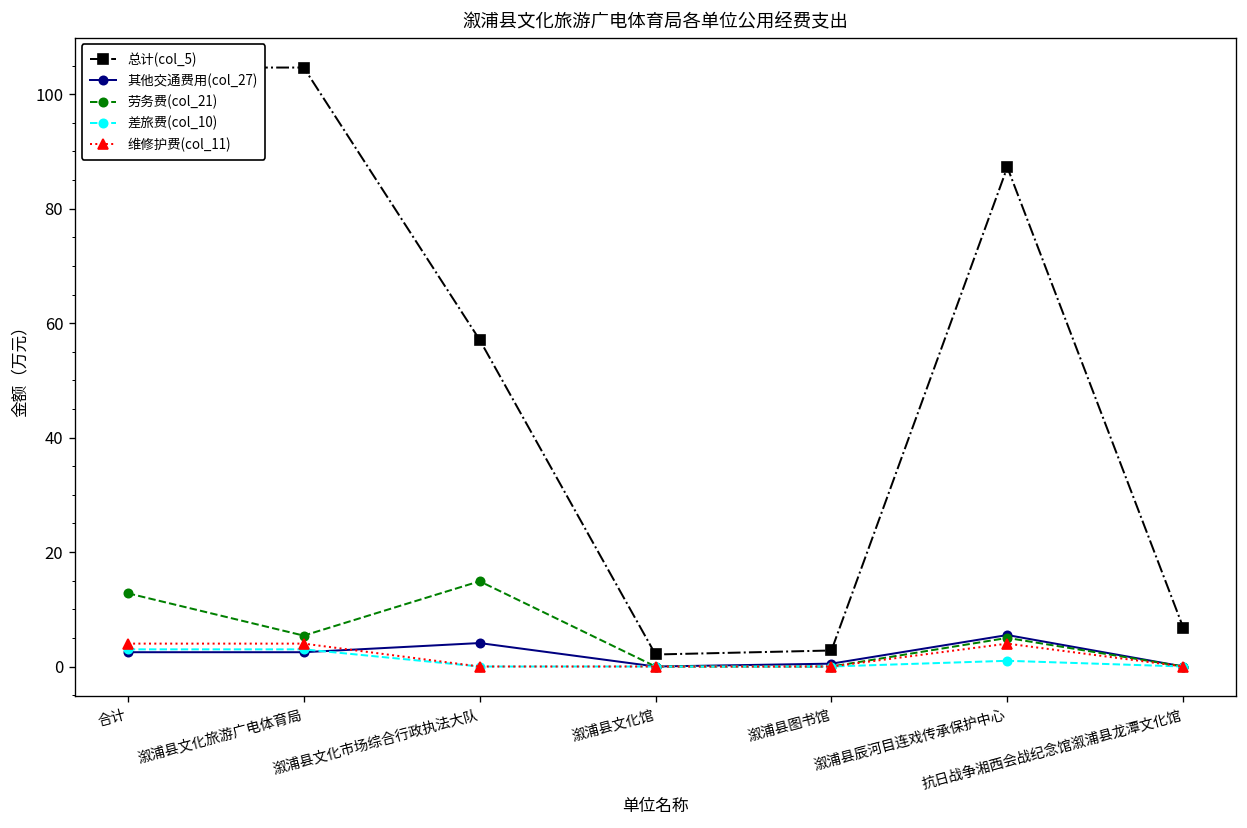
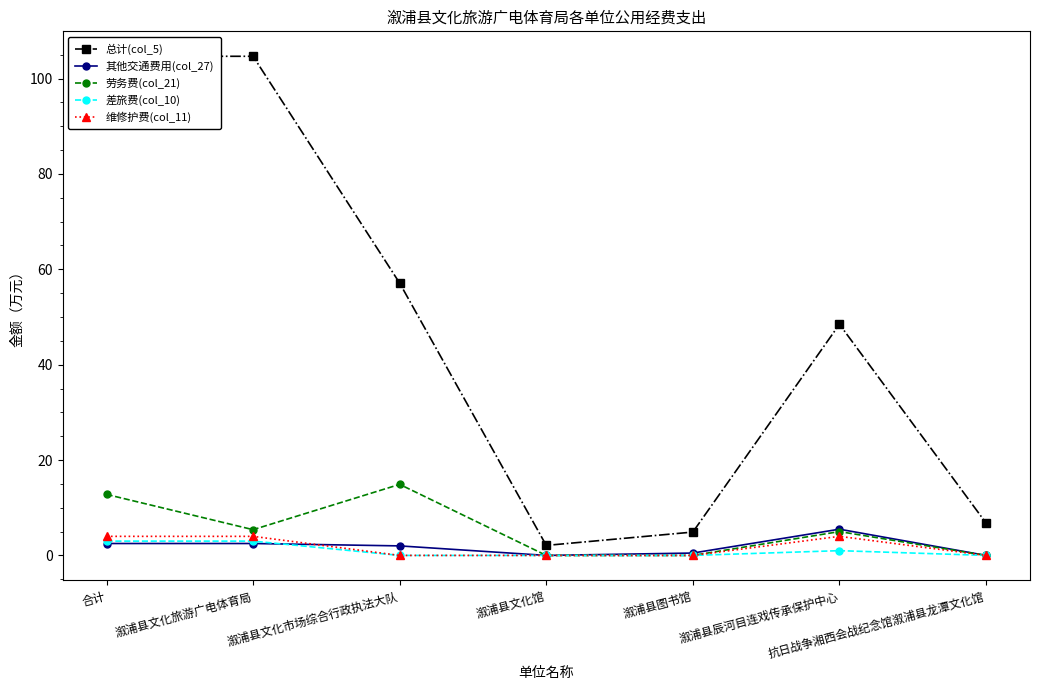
  {
    "总计(col_5)": {
      "溆浦县文化旅游广电体育局": 105,
      "溆浦县文化市场综合行政执法大队": 57,
      "溆浦县文化馆": 2,
-     "溆浦县图书馆": 3,
-     "溆浦县辰河目连戏传承保护中心": 87,
+     "溆浦县图书馆": 5,
+     "溆浦县辰河目连戏传承保护中心": 48,
      "抗日战争湘西会战纪念馆溆浦县龙潭文化馆": 7
    },
    "其他交通费用(col_27)": {
-     "溆浦县文化市场综合行政执法大队": 4
+     "溆浦县文化市场综合行政执法大队": 2
    },
    "劳务费(col_21)": {
      "合计": 13,
      "溆浦县文化旅游广电体育局": 5,
      "溆浦县文化市场综合行政执法大队": 15
    },
    "差旅费(col_10)": {
      "溆浦县辰河目连戏传承保护中心": 1
    },
    "维修护费(col_11)": {
      "合计": 4,
      "溆浦县文化旅游广电体育局": 4,
      "溆浦县辰河目连戏传承保护中心": 4
    }
  }
